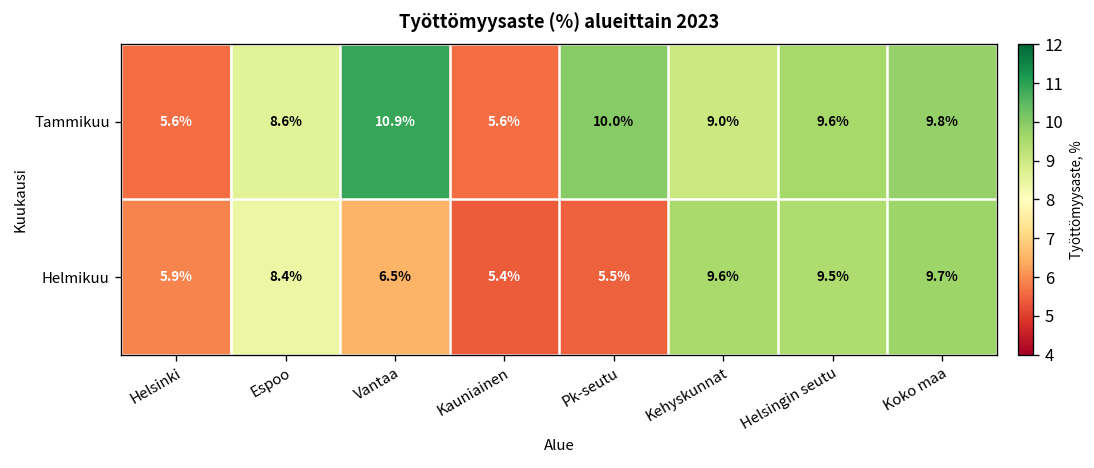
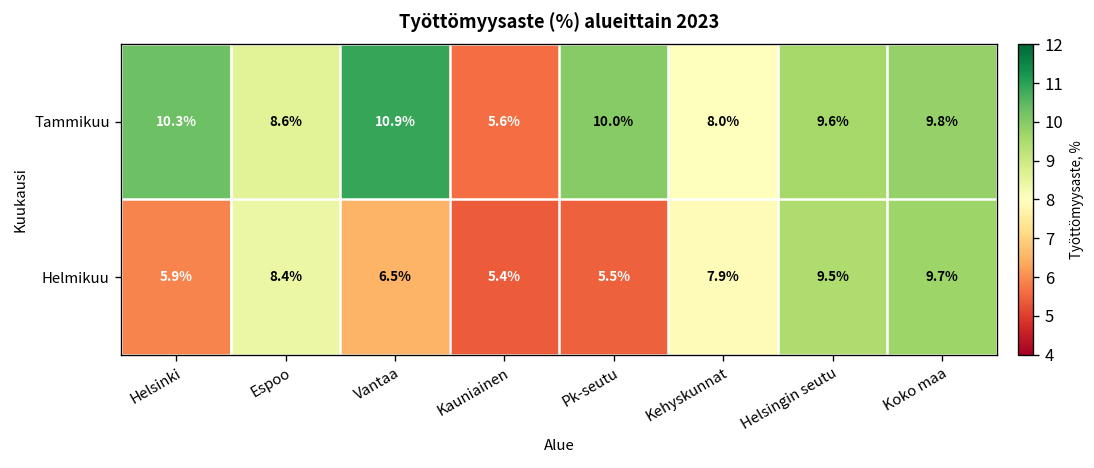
  {
    "Tammikuu": {
-     "Helsinki": "5.6%",
+     "Helsinki": "10.3%",
      "Espoo": "8.6%",
      "Vantaa": "10.9%",
      "Kauniainen": "5.6%",
      "Pk-seutu": "10.0%",
-     "Kehyskunnat": "9.0%",
+     "Kehyskunnat": "8.0%",
      "Helsingin seutu": "9.6%",
      "Koko maa": "9.8%"
    },
    "Helmikuu": {
      "Helsinki": "5.9%",
      "Espoo": "8.4%",
      "Vantaa": "6.5%",
      "Kauniainen": "5.4%",
      "Pk-seutu": "5.5%",
-     "Kehyskunnat": "9.6%",
+     "Kehyskunnat": "7.9%",
      "Helsingin seutu": "9.5%",
      "Koko maa": "9.7%"
    }
  }
